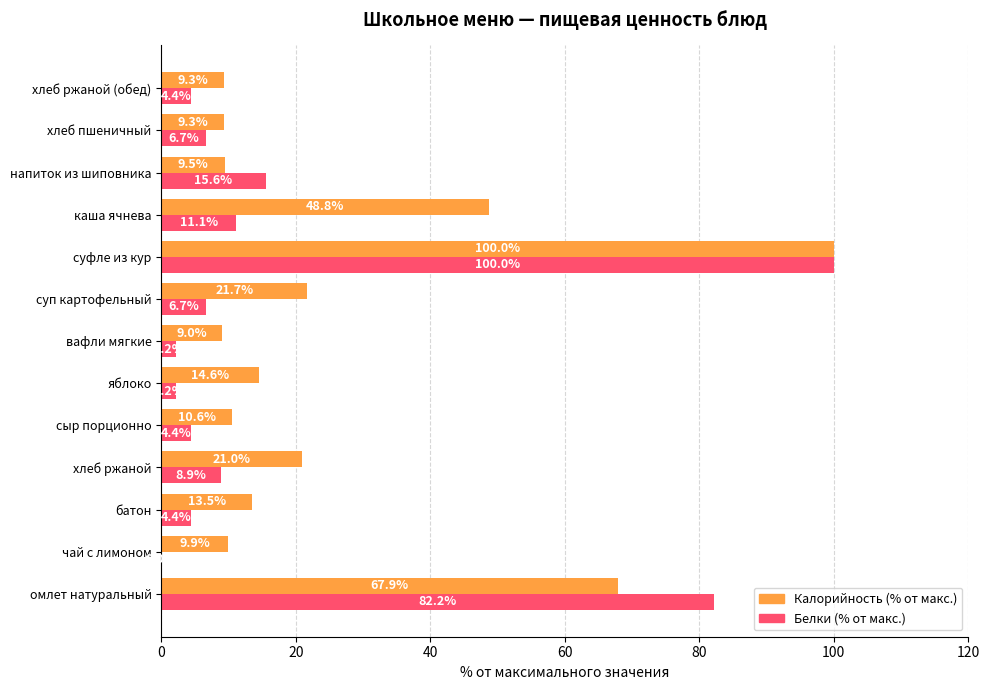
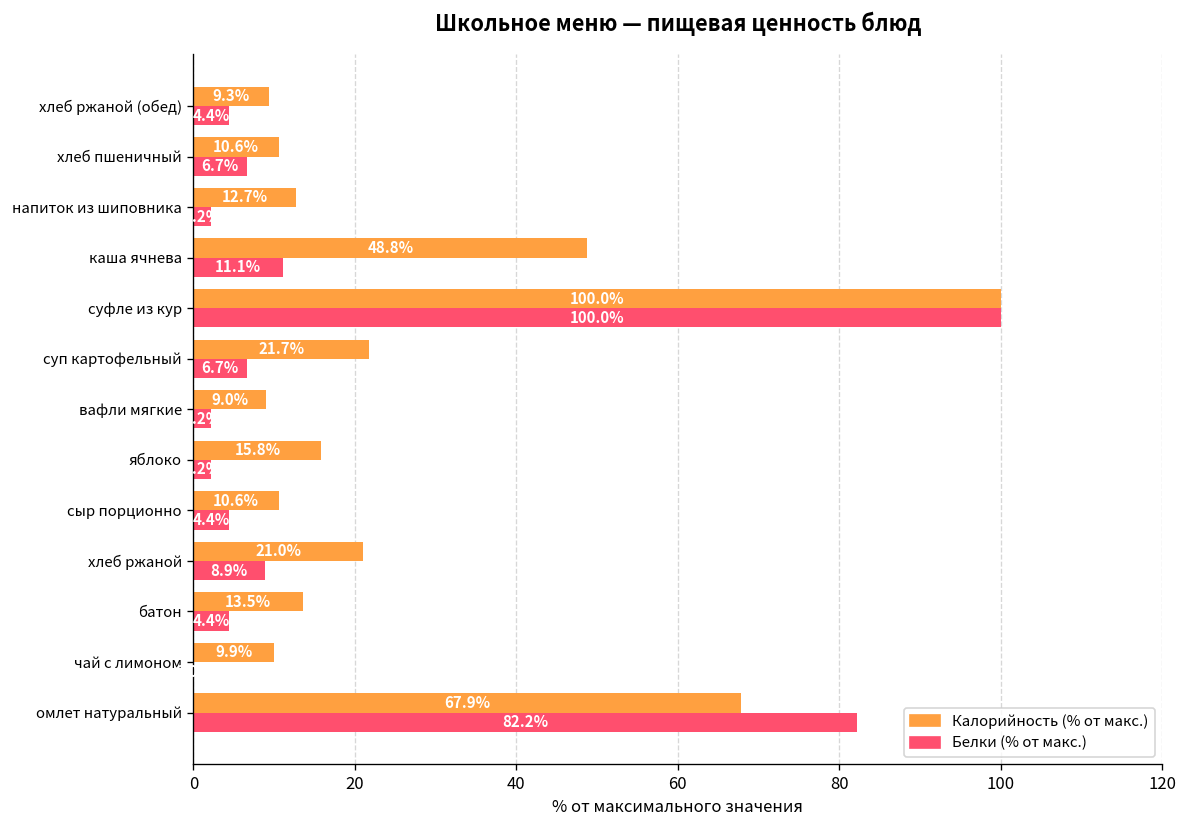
  {
    "Калорийность (% от макс.)": {
      "хлеб ржаной (обед)": "9.3%",
-     "хлеб пшеничный": "9.3%",
-     "напиток из шиповника": "9.5%",
+     "хлеб пшеничный": "10.6%",
+     "напиток из шиповника": "12.7%",
      "каша ячнева": "48.8%",
      "суфле из кур": "100.0%",
      "суп картофельный": "21.7%",
      "вафли мягкие": "9.0%",
-     "яблоко": "14.6%",
+     "яблоко": "15.8%",
      "сыр порционно": "10.6%",
      "хлеб ржаной": "21.0%",
      "батон": "13.5%",
      "чай с лимоном": "9.9%",
      "омлет натуральный": "67.9%"
    },
    "Белки (% от макс.)": {
-     "напиток из шиповника": "16",
+     "напиток из шиповника": "2",
      "вафли мягкие": "2",
      "яблоко": "2",
      "чай с лимоном": "0"
    }
  }
